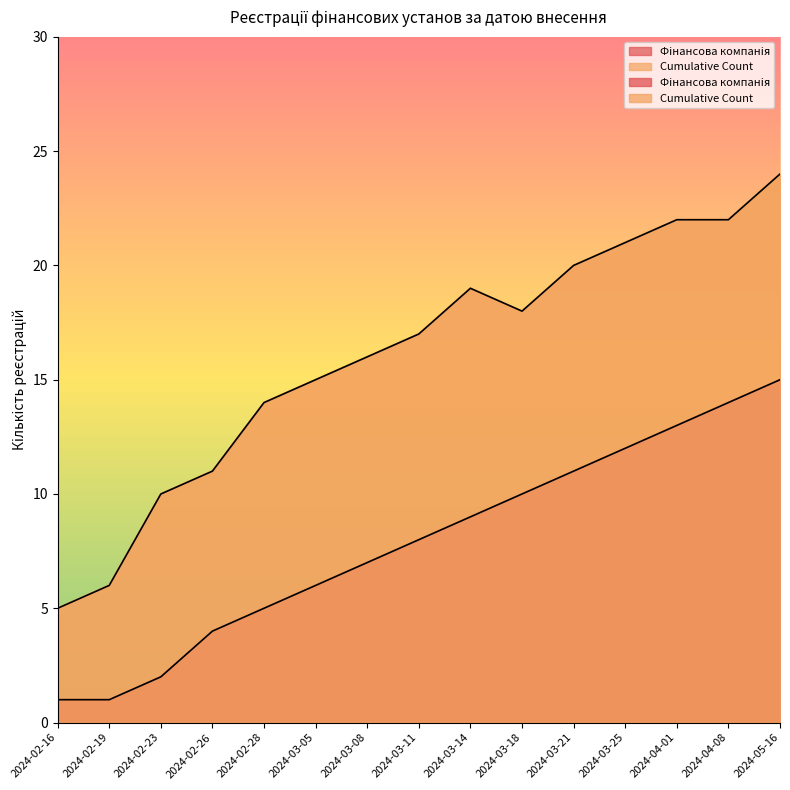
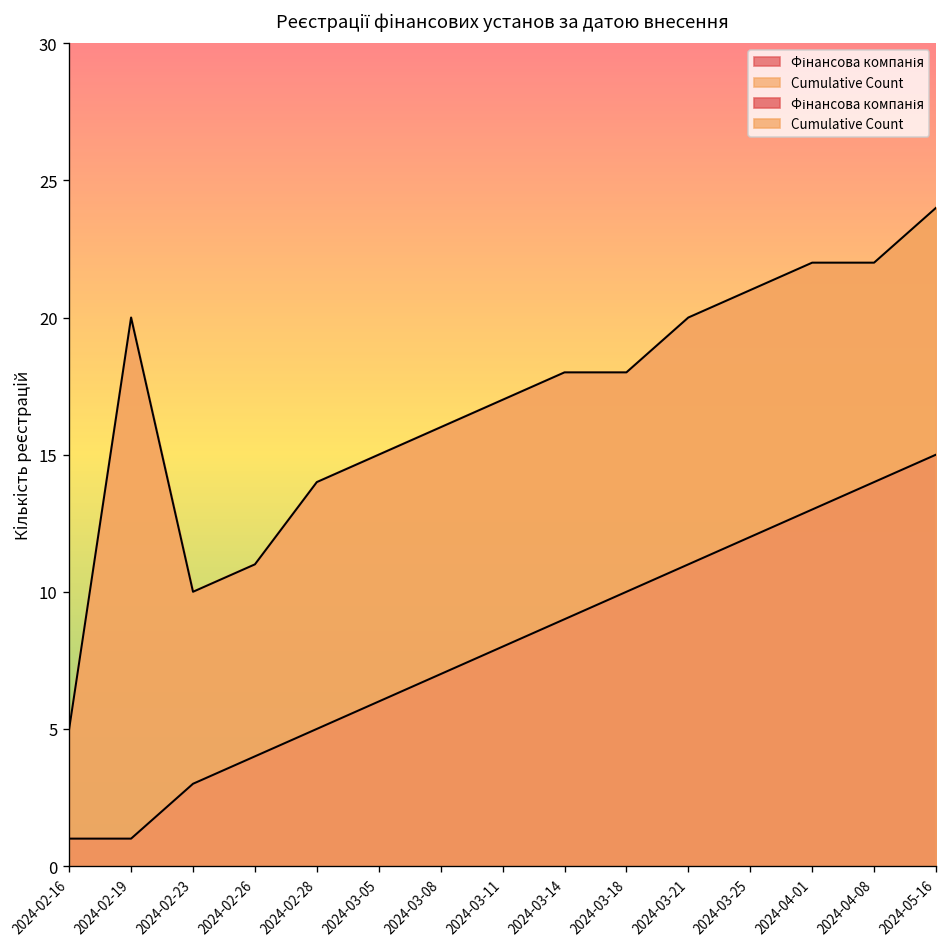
  {
    "Фінансова компанія": {
      "2024-02-16": 1,
      "2024-02-19": 1,
-     "2024-02-23": 2,
+     "2024-02-23": 3,
      "2024-02-26": 4,
      "2024-02-28": 5,
      "2024-03-05": 6,
      "2024-03-08": 7,
      "2024-03-11": 8,
      "2024-03-14": 9,
      "2024-03-18": 10,
      "2024-03-21": 11,
      "2024-03-25": 12,
      "2024-04-01": 13,
      "2024-04-08": 14,
      "2024-05-16": 15
    },
    "Cumulative Count": {
      "2024-02-16": 5,
-     "2024-02-19": 6,
+     "2024-02-19": 20,
      "2024-02-23": 10,
      "2024-02-26": 11,
      "2024-02-28": 14,
      "2024-03-05": 15,
      "2024-03-08": 16,
      "2024-03-11": 17,
-     "2024-03-14": 19,
+     "2024-03-14": 18,
      "2024-03-18": 18,
      "2024-03-21": 20,
      "2024-03-25": 21,
      "2024-04-01": 22,
      "2024-04-08": 22,
      "2024-05-16": 24
    }
  }
